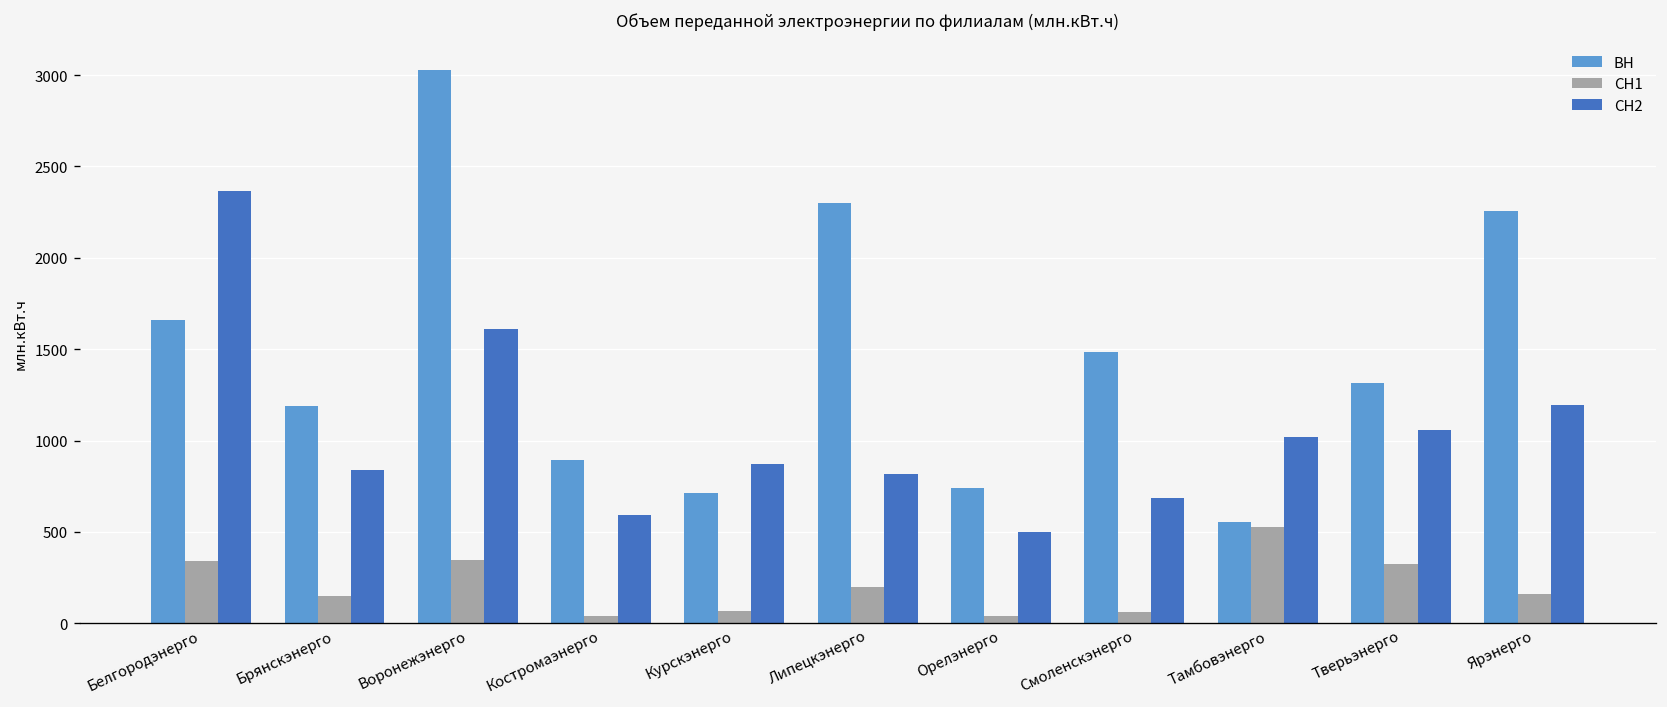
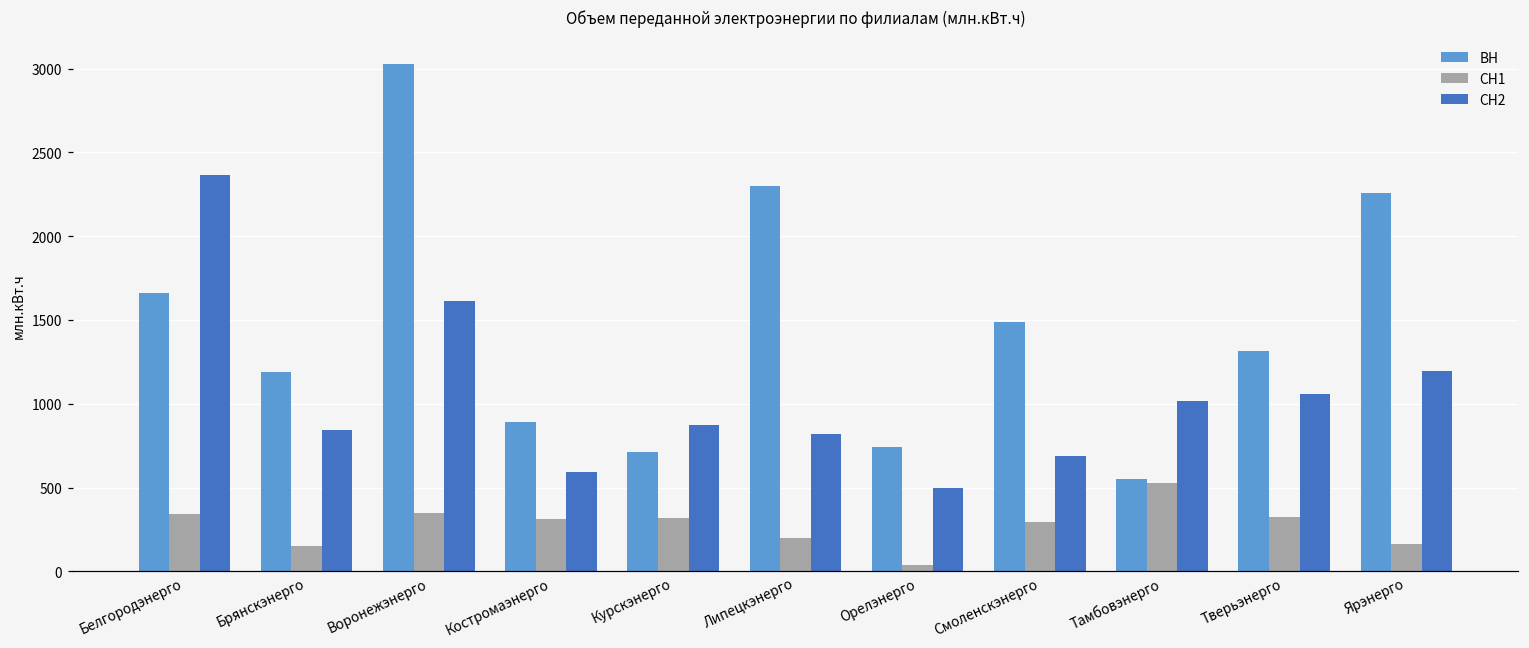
  {
    "СН1": {
      "Белгородэнерго": 340,
      "Брянскэнерго": 150,
      "Воронежэнерго": 350,
-     "Костромаэнерго": 40,
-     "Курскэнерго": 70,
+     "Костромаэнерго": 310,
+     "Курскэнерго": 320,
      "Липецкэнерго": 200,
      "Орелэнерго": 40,
-     "Смоленскэнерго": 60,
+     "Смоленскэнерго": 290,
      "Тамбовэнерго": 530,
      "Тверьэнерго": 330,
      "Ярэнерго": 160
    }
  }
